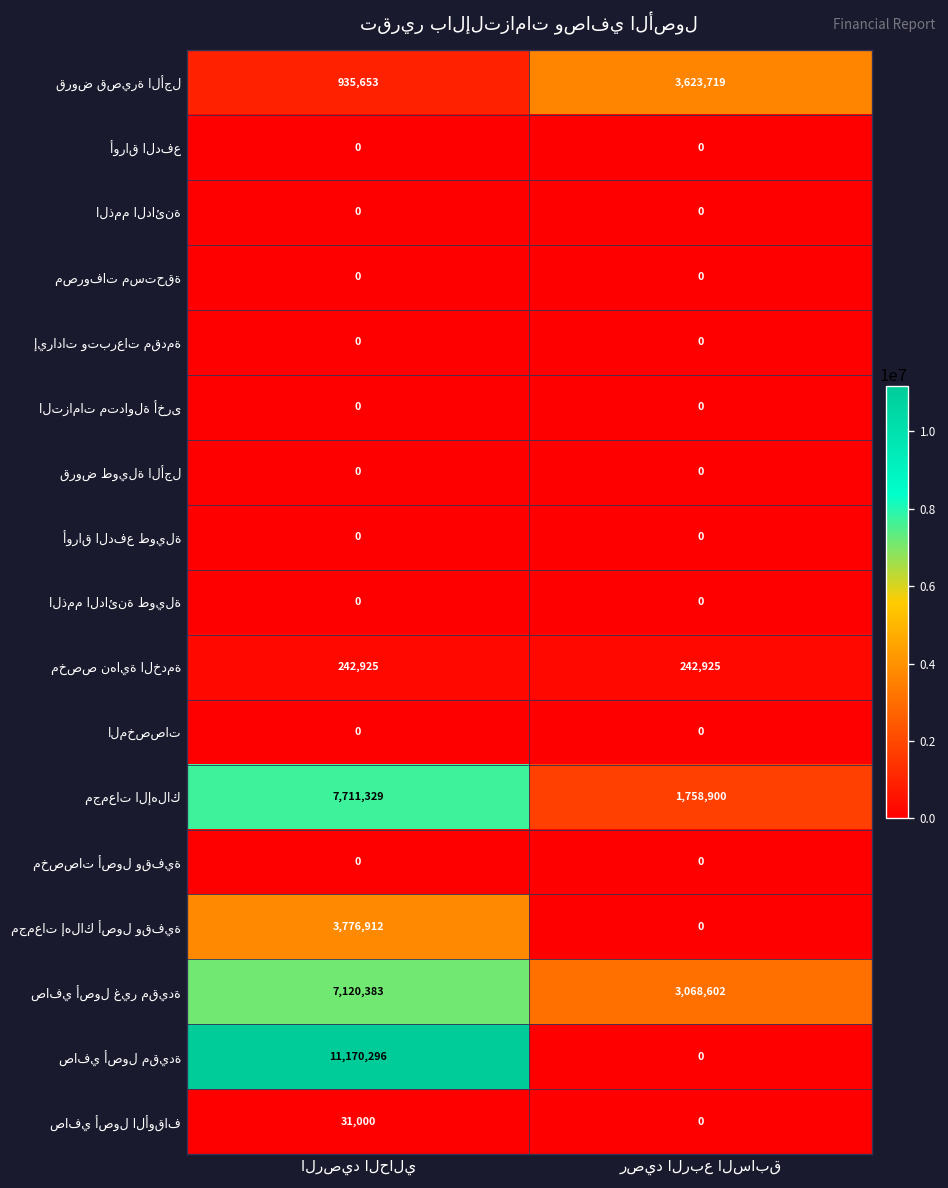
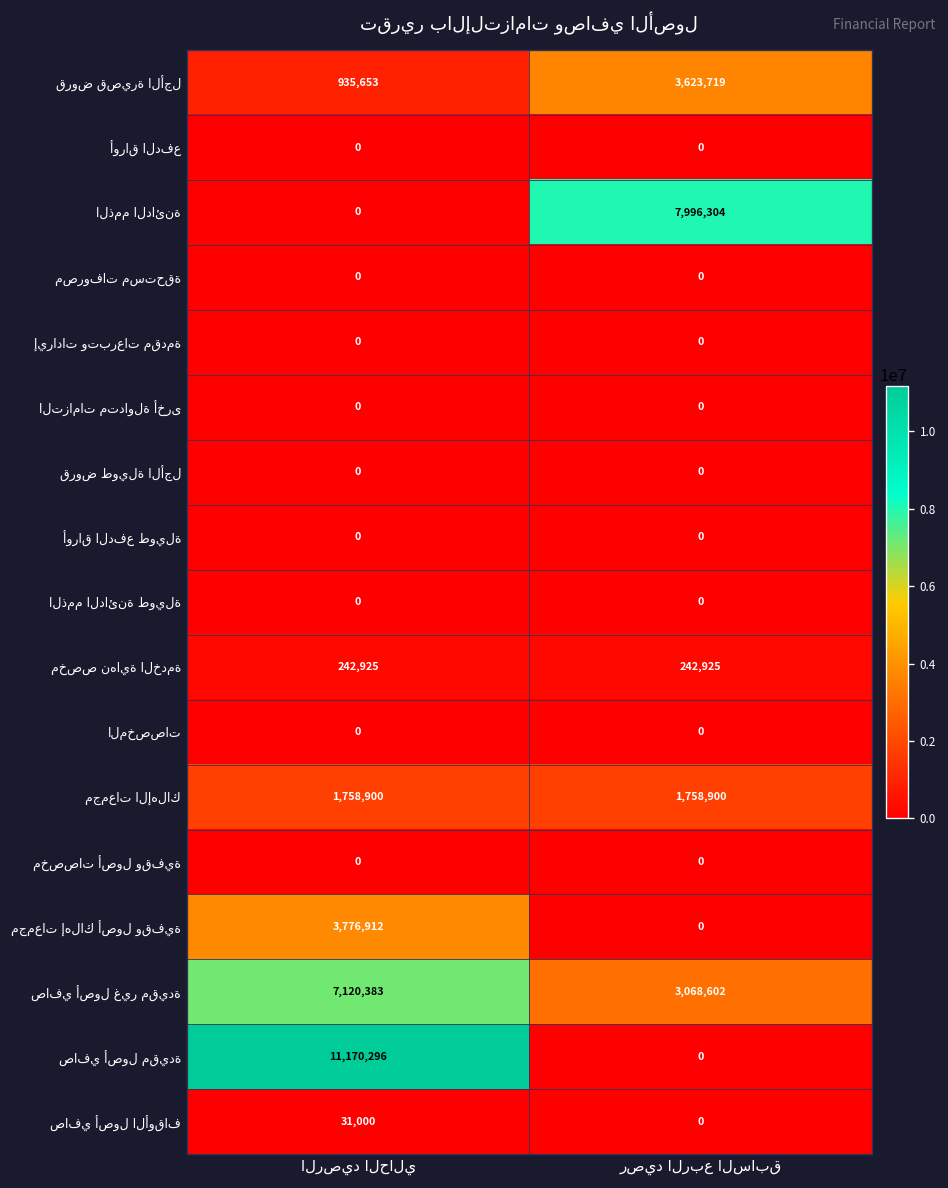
  {
    "قروض قصيرة الأجل": {
      "الرصيد الحالي": "935,653",
      "رصيد الربع السابق": "3,623,719"
    },
    "أوراق الدفع": {
      "الرصيد الحالي": "0",
      "رصيد الربع السابق": "0"
    },
    "الذمم الدائنة": {
      "الرصيد الحالي": "0",
-     "رصيد الربع السابق": "0"
+     "رصيد الربع السابق": "7,996,304"
    },
    "مصروفات مستحقة": {
      "الرصيد الحالي": "0",
      "رصيد الربع السابق": "0"
    },
    "إيرادات وتبرعات مقدمة": {
      "الرصيد الحالي": "0",
      "رصيد الربع السابق": "0"
    },
    "التزامات متداولة أخرى": {
      "الرصيد الحالي": "0",
      "رصيد الربع السابق": "0"
    },
    "قروض طويلة الأجل": {
      "الرصيد الحالي": "0",
      "رصيد الربع السابق": "0"
    },
    "أوراق الدفع طويلة": {
      "الرصيد الحالي": "0",
      "رصيد الربع السابق": "0"
    },
    "الذمم الدائنة طويلة": {
      "الرصيد الحالي": "0",
      "رصيد الربع السابق": "0"
    },
    "مخصص نهاية الخدمة": {
      "الرصيد الحالي": "242,925",
      "رصيد الربع السابق": "242,925"
    },
    "المخصصات": {
      "الرصيد الحالي": "0",
      "رصيد الربع السابق": "0"
    },
    "مجمعات الإهلاك": {
-     "الرصيد الحالي": "7,711,329",
+     "الرصيد الحالي": "1,758,900",
      "رصيد الربع السابق": "1,758,900"
    },
    "مخصصات أصول وقفية": {
      "الرصيد الحالي": "0",
      "رصيد الربع السابق": "0"
    },
    "مجمعات إهلاك أصول وقفية": {
      "الرصيد الحالي": "3,776,912",
      "رصيد الربع السابق": "0"
    },
    "صافي أصول غير مقيدة": {
      "الرصيد الحالي": "7,120,383",
      "رصيد الربع السابق": "3,068,602"
    },
    "صافي أصول مقيدة": {
      "الرصيد الحالي": "11,170,296",
      "رصيد الربع السابق": "0"
    },
    "صافي أصول الأوقاف": {
      "الرصيد الحالي": "31,000",
      "رصيد الربع السابق": "0"
    }
  }
